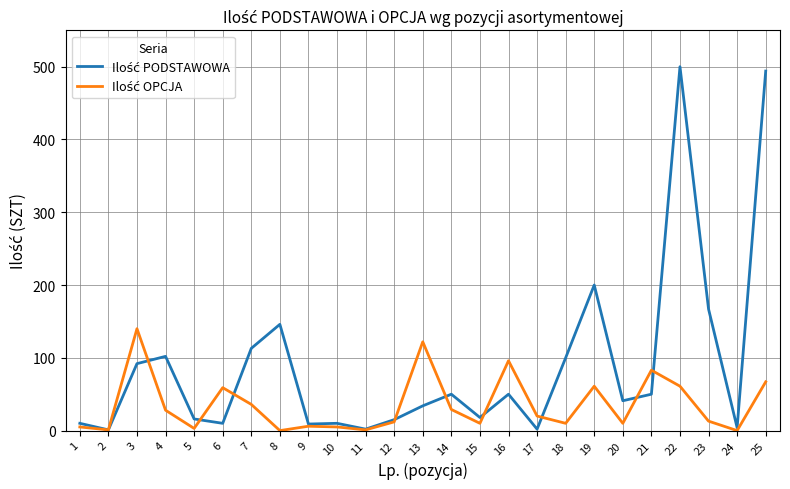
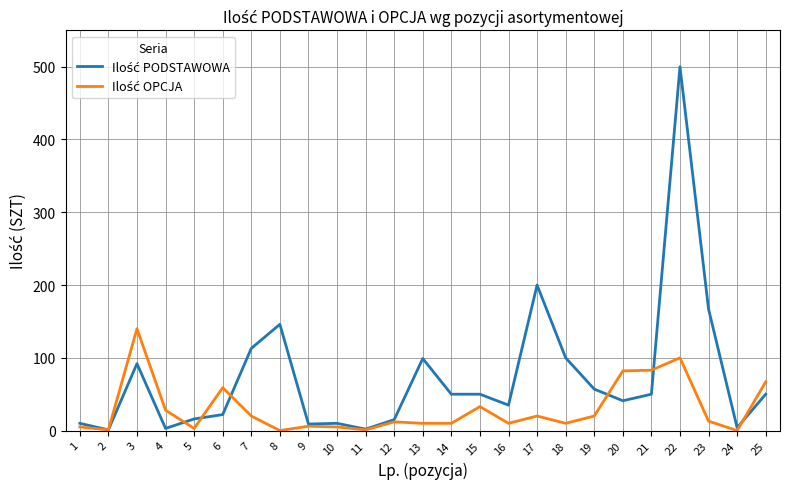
  {
    "Ilość PODSTAWOWA": {
      "1": 10,
      "3": 90,
-     "4": 100,
+     "4": 0,
      "5": 20,
-     "6": 10,
+     "6": 20,
      "7": 110,
      "8": 150,
      "10": 10,
-     "13": 30,
+     "13": 100,
      "14": 50,
-     "15": 20,
-     "16": 50,
-     "17": 0,
+     "15": 50,
+     "16": 40,
+     "17": 200,
      "18": 100,
-     "19": 200,
+     "19": 60,
      "20": 40,
      "21": 50,
      "22": 500,
      "23": 170,
      "24": 0,
-     "25": 490
+     "25": 50
    },
    "Ilość OPCJA": {
      "1": 10,
      "3": 140,
      "4": 30,
      "5": 0,
      "6": 60,
-     "7": 40,
+     "7": 20,
      "8": 0,
      "10": 10,
-     "13": 120,
-     "14": 30,
-     "15": 10,
-     "16": 100,
+     "13": 10,
+     "14": 10,
+     "15": 30,
+     "16": 10,
      "17": 20,
      "18": 10,
-     "19": 60,
-     "20": 10,
+     "19": 20,
+     "20": 80,
      "21": 80,
-     "22": 60,
+     "22": 100,
      "23": 10,
      "24": 0,
      "25": 70
    }
  }
